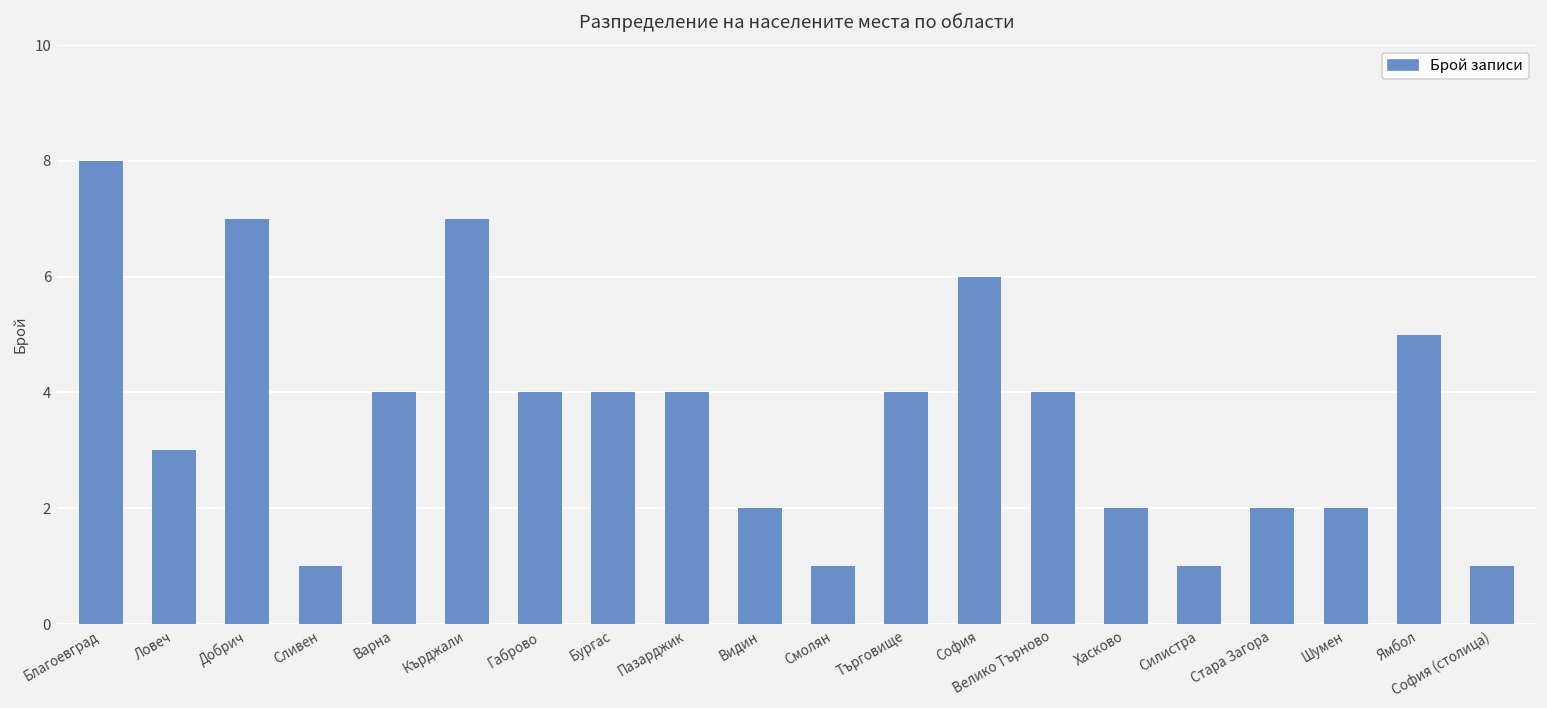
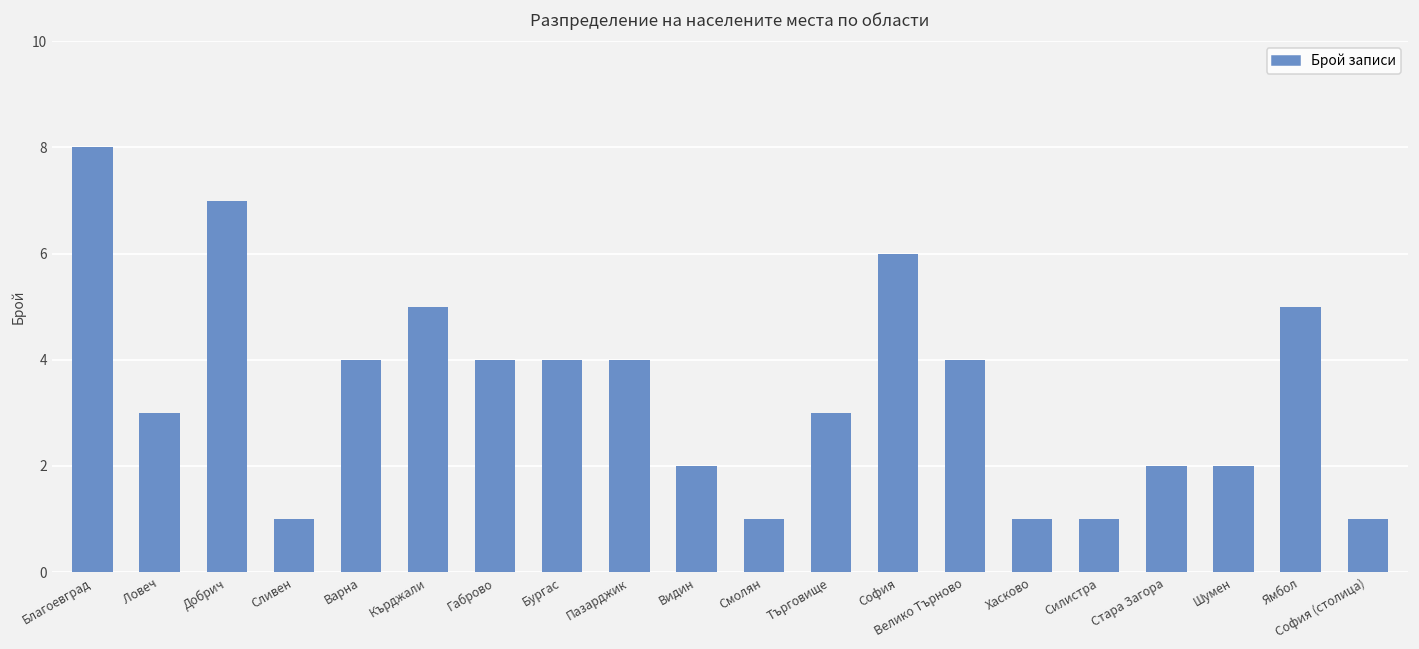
  {
    "Благоевград": 8,
    "Ловеч": 3,
    "Добрич": 7,
    "Сливен": 1,
    "Варна": 4,
-   "Кърджали": 7,
+   "Кърджали": 5,
    "Габрово": 4,
    "Бургас": 4,
    "Пазарджик": 4,
    "Видин": 2,
    "Смолян": 1,
-   "Търговище": 4,
+   "Търговище": 3,
    "София": 6,
    "Велико Търново": 4,
-   "Хасково": 2,
+   "Хасково": 1,
    "Силистра": 1,
    "Стара Загора": 2,
    "Шумен": 2,
    "Ямбол": 5,
    "София (столица)": 1
  }
